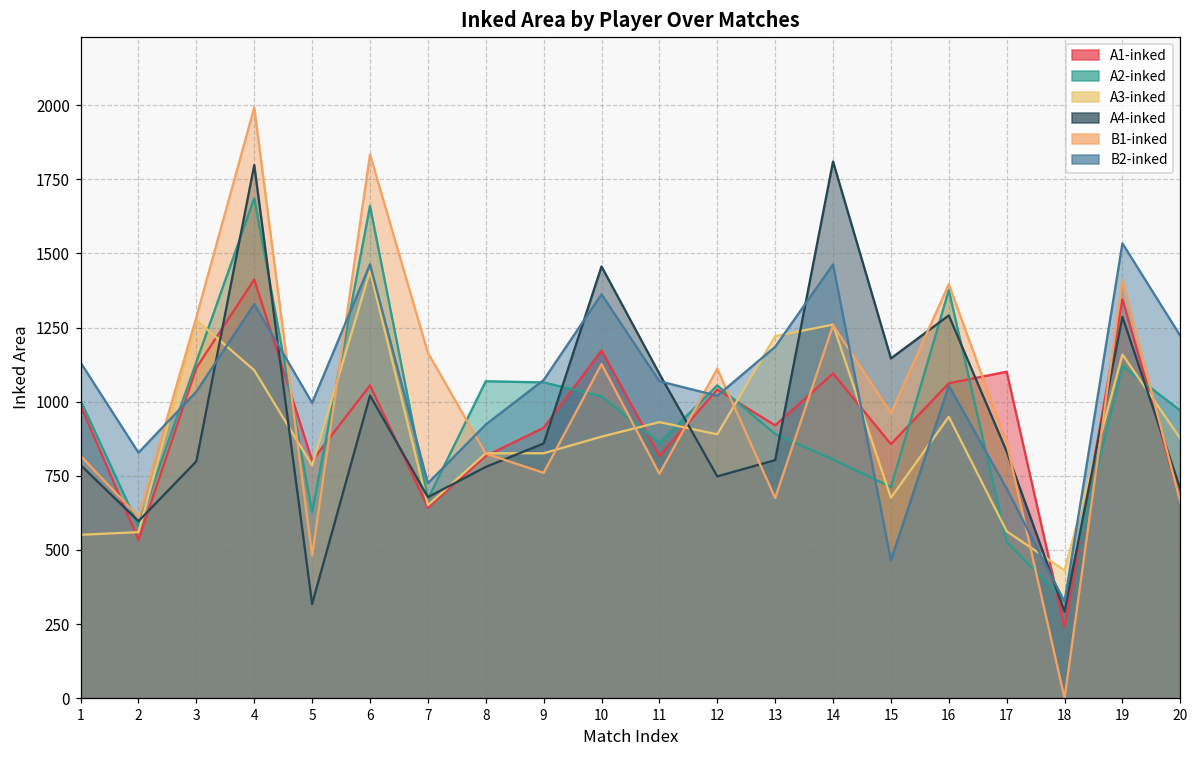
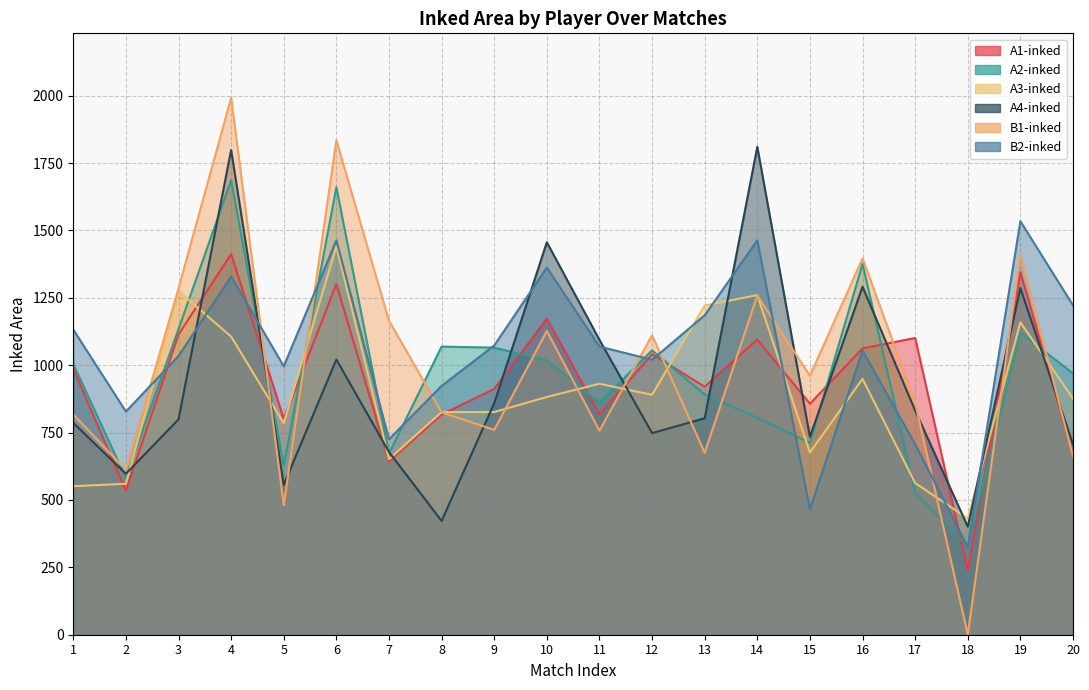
  {
    "A1-inked": {
      "1": 990,
      "2": 530,
      "3": 1110,
      "4": 1410,
      "5": 800,
-     "6": 1060,
+     "6": 1300,
      "9": 910,
      "10": 1170,
      "11": 820,
      "12": 1040,
      "13": 920,
      "14": 1100,
      "15": 860,
      "17": 1100,
      "18": 240,
      "19": 1350
    },
    "A4-inked": {
      "1": 790,
      "2": 600,
      "3": 800,
      "4": 1800,
-     "5": 320,
+     "5": 560,
      "6": 1020,
-     "8": 780,
+     "8": 420,
      "9": 860,
      "10": 1460,
      "11": 1090,
      "12": 750,
      "13": 800,
      "14": 1810,
-     "15": 1150,
+     "15": 730,
      "16": 1290,
      "17": 830,
-     "18": 290,
+     "18": 400,
      "19": 1290,
      "20": 710
    }
  }
